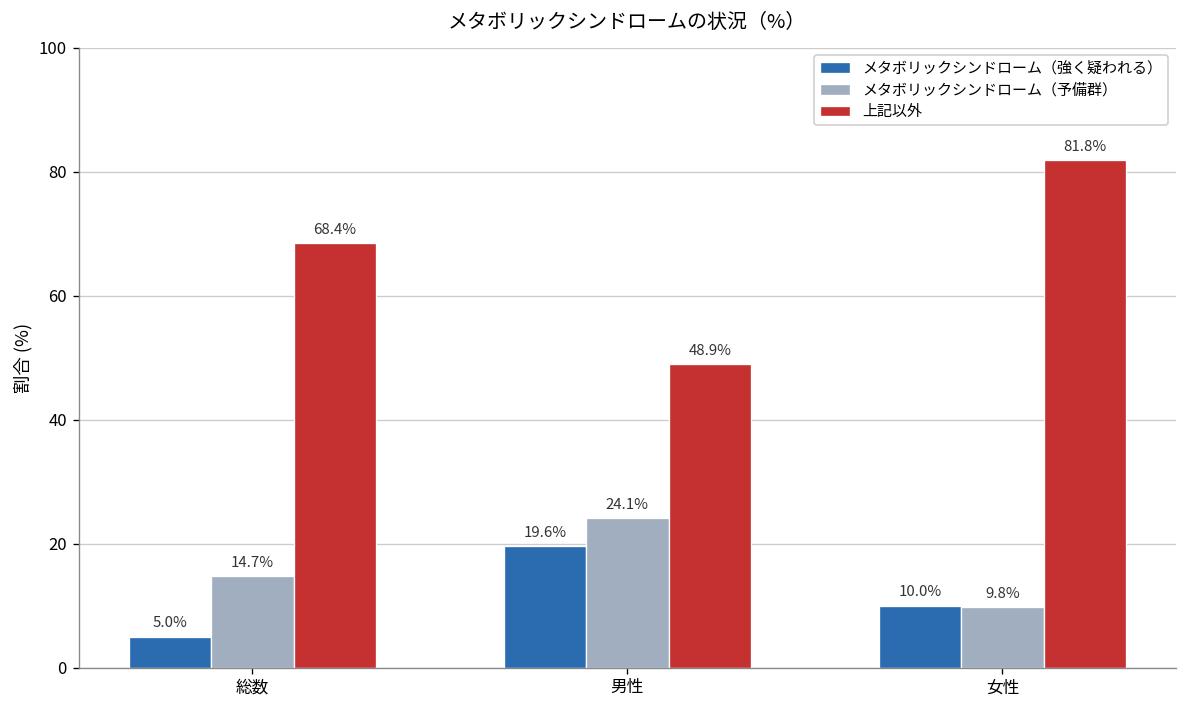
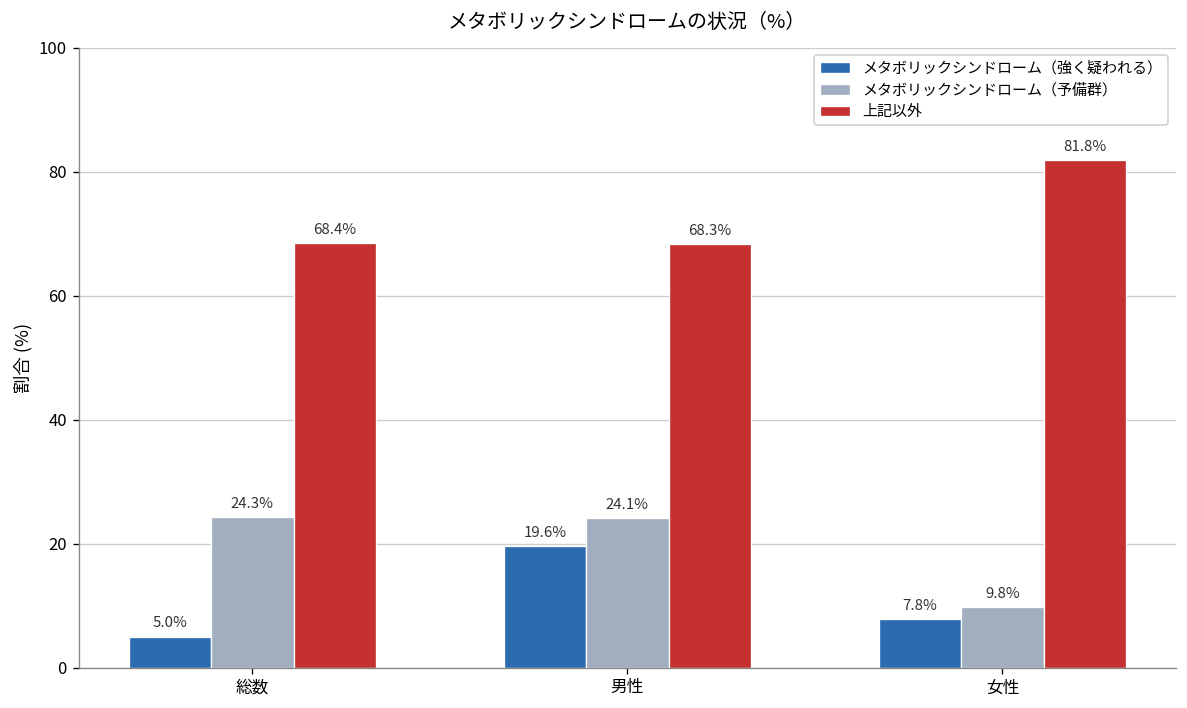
  {
    "メタボリックシンドローム（強く疑われる）": {
      "総数": "5.0%",
      "男性": "19.6%",
-     "女性": "10.0%"
+     "女性": "7.8%"
    },
    "メタボリックシンドローム（予備群）": {
-     "総数": "14.7%",
+     "総数": "24.3%",
      "男性": "24.1%",
      "女性": "9.8%"
    },
    "上記以外": {
      "総数": "68.4%",
-     "男性": "48.9%",
+     "男性": "68.3%",
      "女性": "81.8%"
    }
  }
